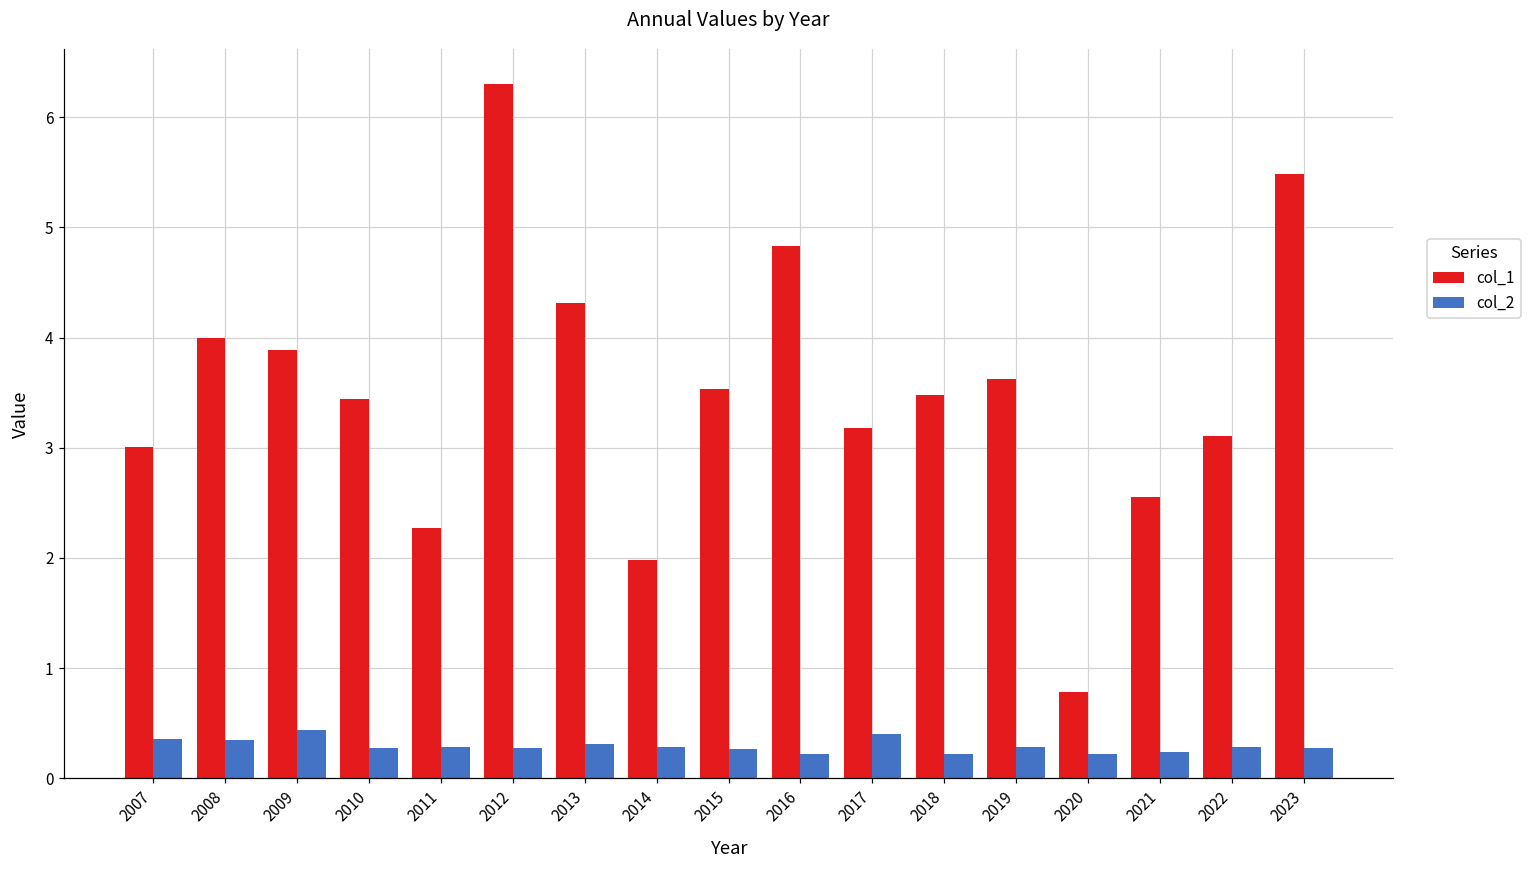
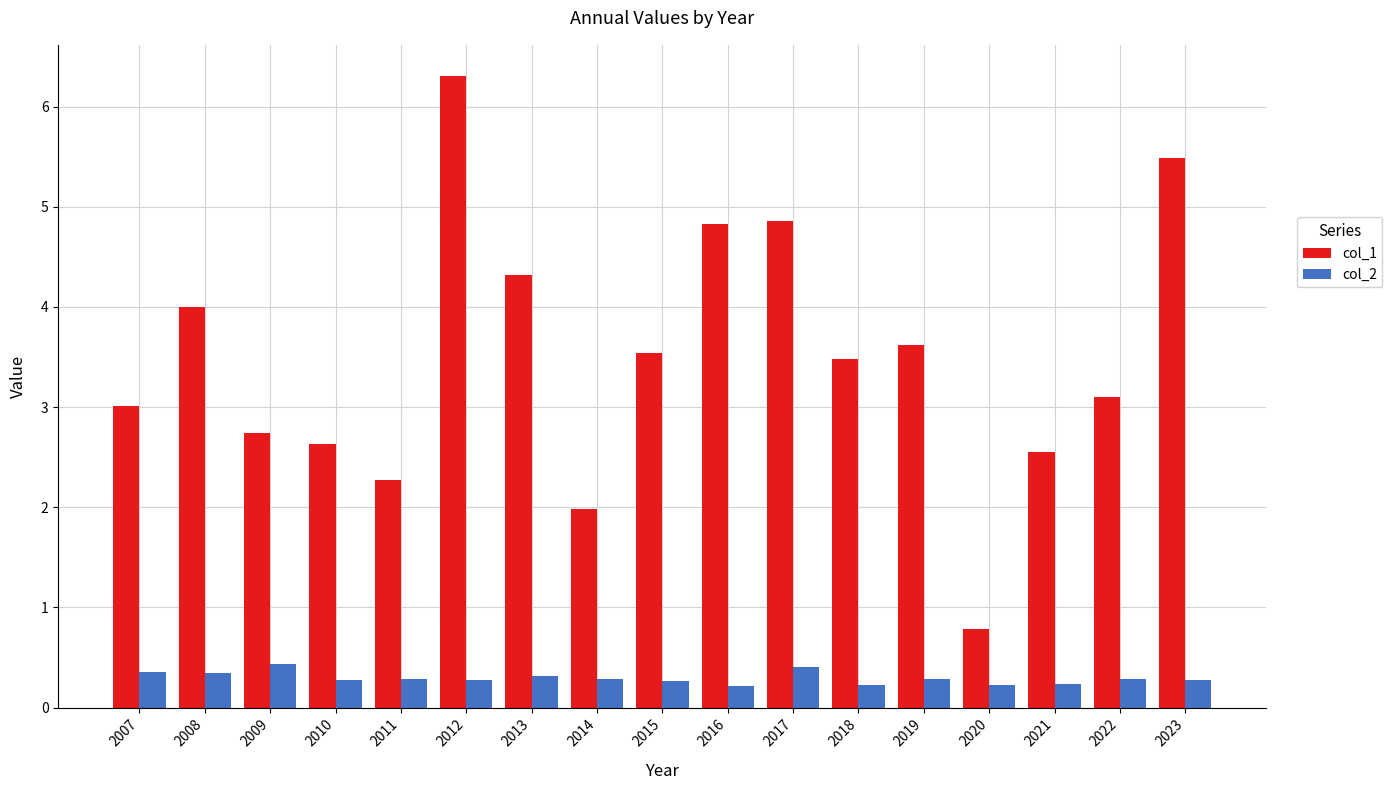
  {
    "col_1": {
      "2007": 3.01,
      "2008": 4.00,
-     "2009": 3.89,
-     "2010": 3.44,
+     "2009": 2.75,
+     "2010": 2.63,
      "2011": 2.27,
      "2012": 6.30,
      "2013": 4.32,
      "2014": 1.98,
      "2015": 3.54,
      "2016": 4.83,
-     "2017": 3.18,
+     "2017": 4.86,
      "2018": 3.48,
      "2019": 3.62,
      "2020": 0.78,
      "2021": 2.55,
      "2022": 3.10,
      "2023": 5.48
    },
    "col_2": {
      "2007": 0.36,
      "2008": 0.35,
      "2009": 0.44,
      "2010": 0.27,
      "2011": 0.29,
      "2012": 0.27,
      "2013": 0.31,
      "2014": 0.29,
      "2015": 0.27,
      "2016": 0.22,
      "2017": 0.40,
      "2018": 0.22,
      "2019": 0.28,
      "2020": 0.22,
      "2021": 0.24,
      "2022": 0.28,
      "2023": 0.27
    }
  }
